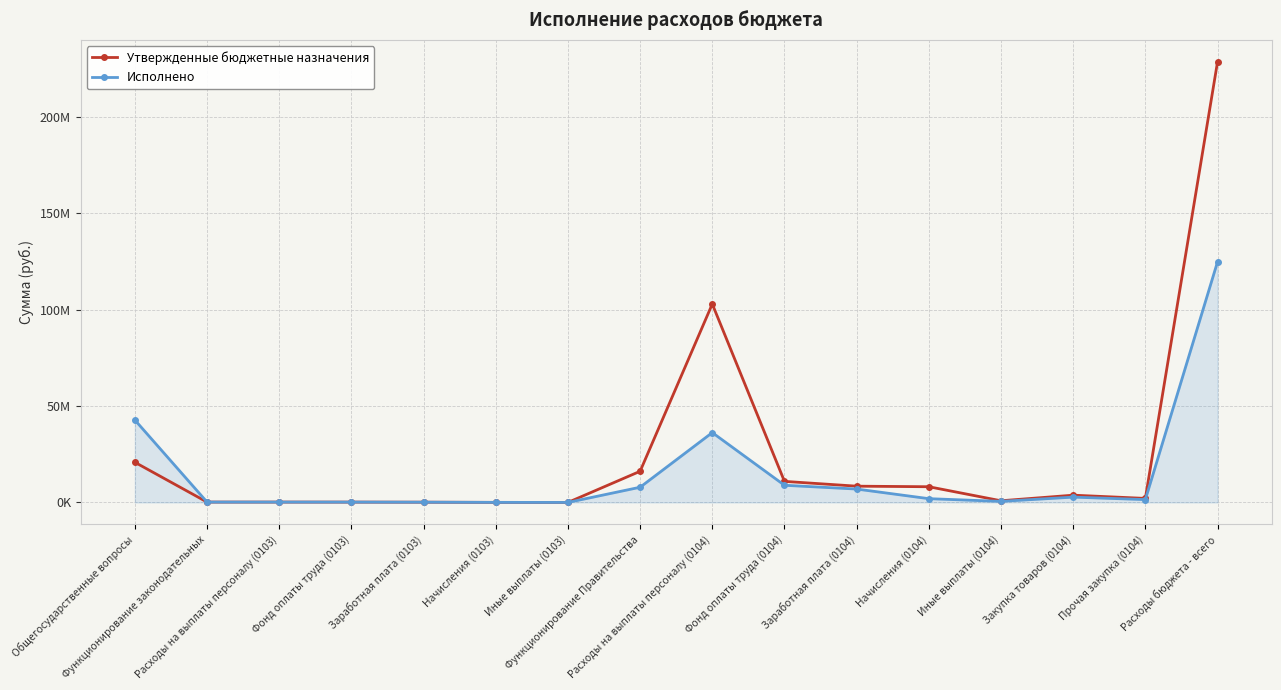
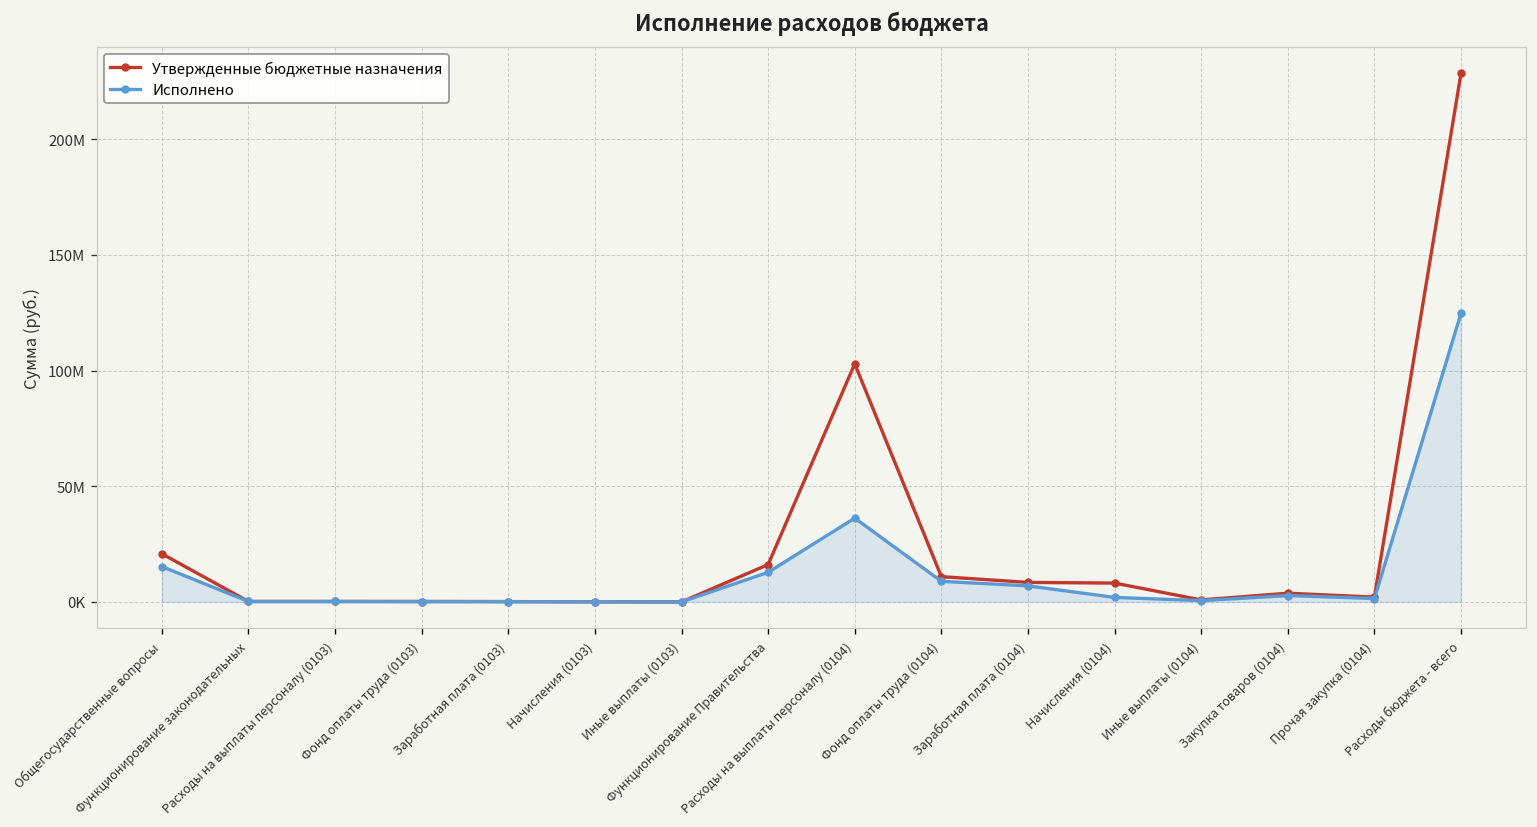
  {
    "Утвержденные бюджетные назначения": {
      "Общегосударственные вопросы": 21000000,
      "Функционирование Правительства": 16000000,
      "Расходы на выплаты персоналу (0104)": 103000000,
      "Фонд оплаты труда (0104)": 11000000,
      "Заработная плата (0104)": 8000000,
      "Начисления (0104)": 8000000,
      "Расходы бюджета - всего": 228000000
    },
    "Исполнено": {
-     "Общегосударственные вопросы": 43000000,
-     "Функционирование Правительства": 8000000,
+     "Общегосударственные вопросы": 15000000,
+     "Функционирование Правительства": 13000000,
      "Расходы на выплаты персоналу (0104)": 36000000,
      "Фонд оплаты труда (0104)": 9000000,
      "Заработная плата (0104)": 7000000,
      "Начисления (0104)": 2000000,
      "Расходы бюджета - всего": 125000000
    }
  }
